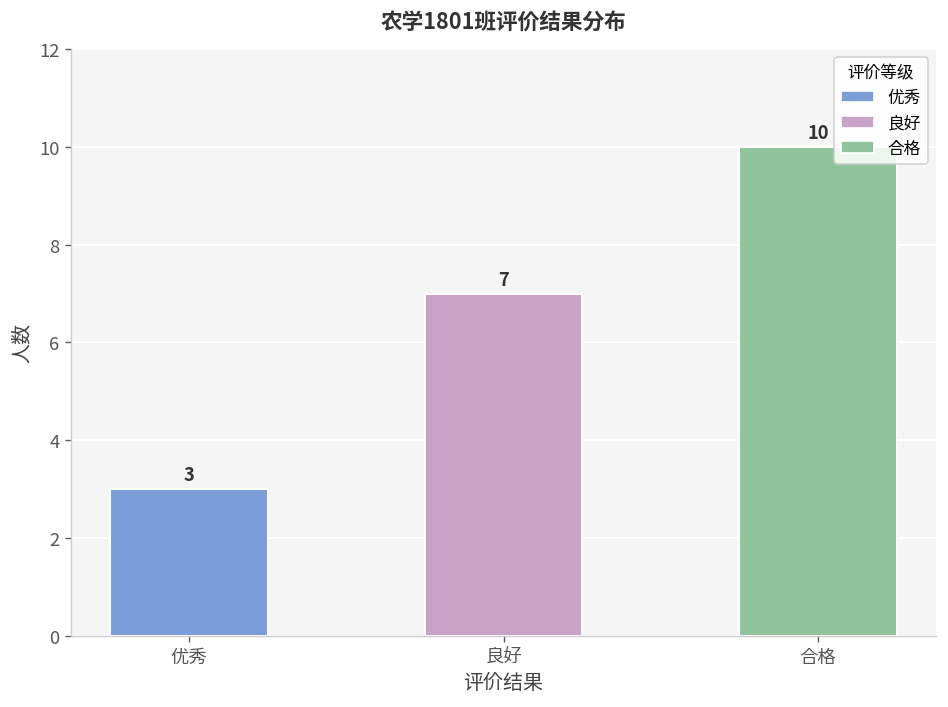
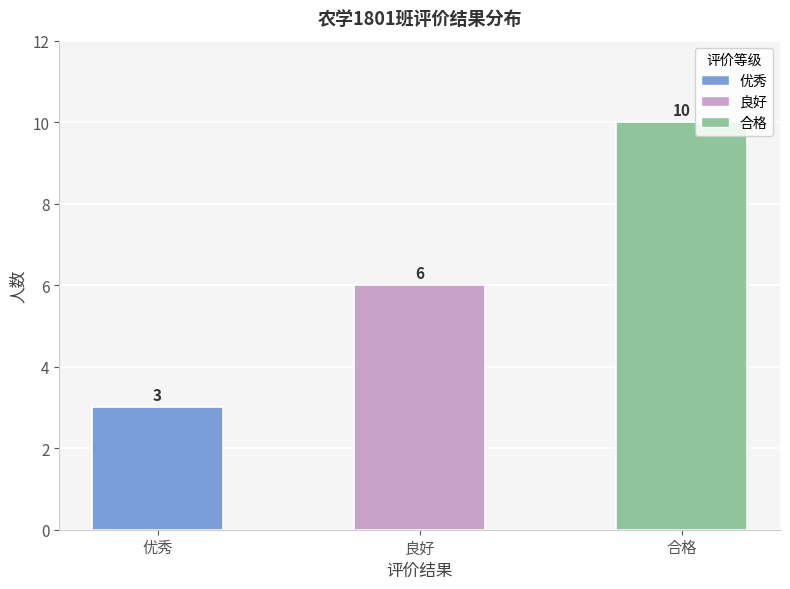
  {
    "优秀": 3,
-   "良好": 7,
+   "良好": 6,
    "合格": 10
  }
